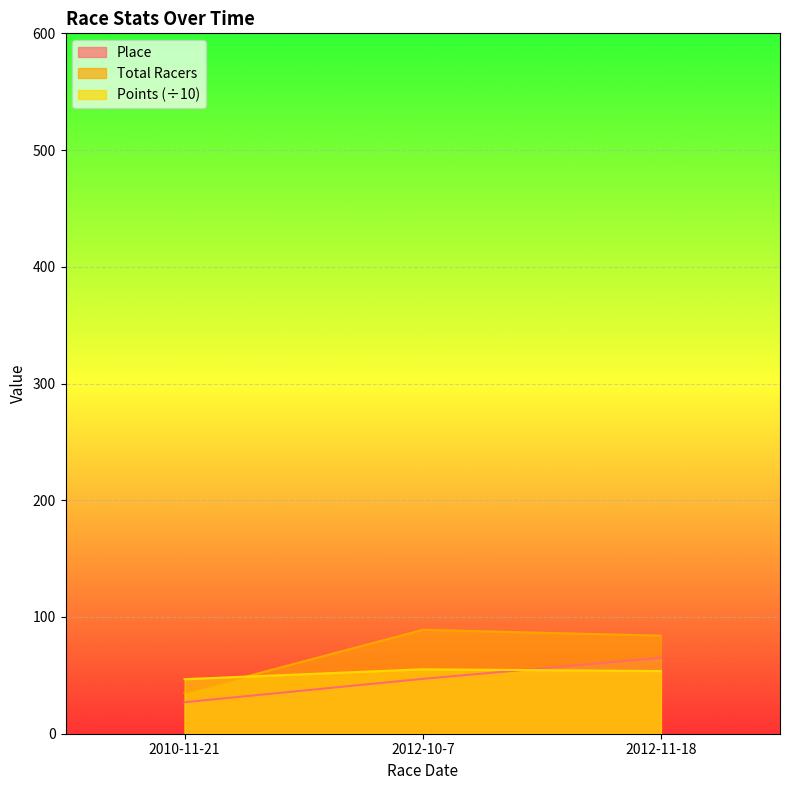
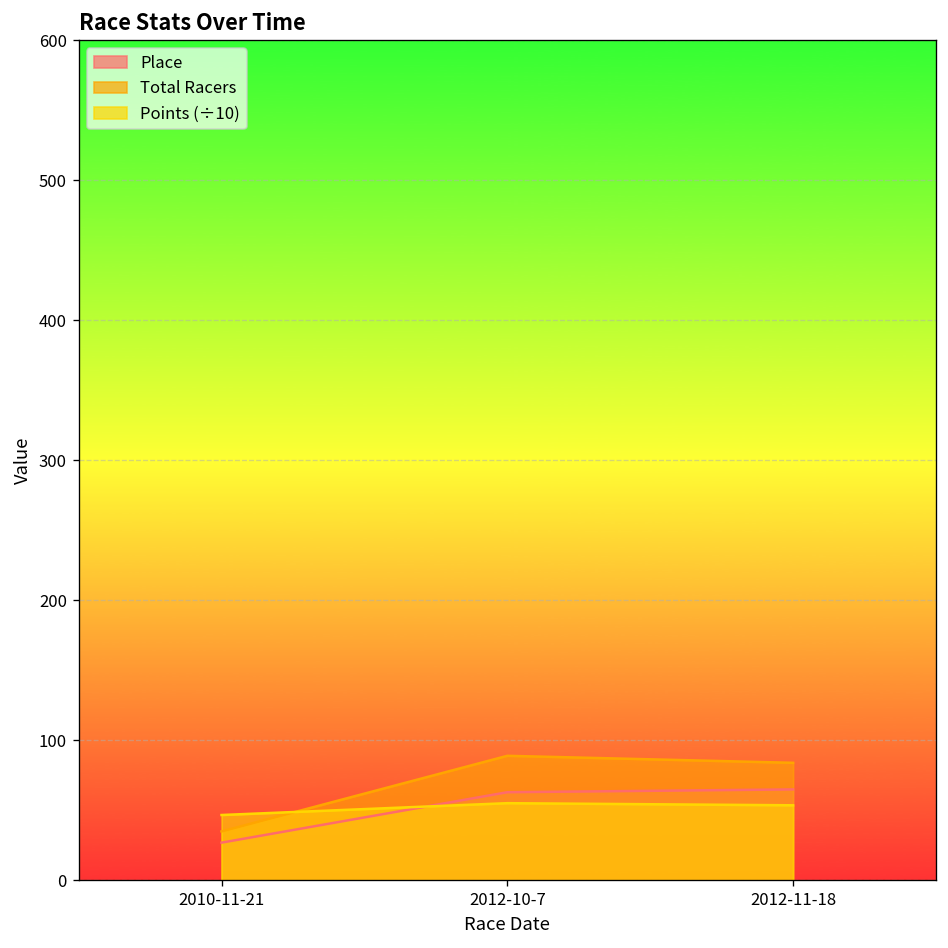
  {
    "Place": {
      "2010-11-21": 27,
-     "2012-10-7": 47,
+     "2012-10-7": 63,
      "2012-11-18": 65
    }
  }
